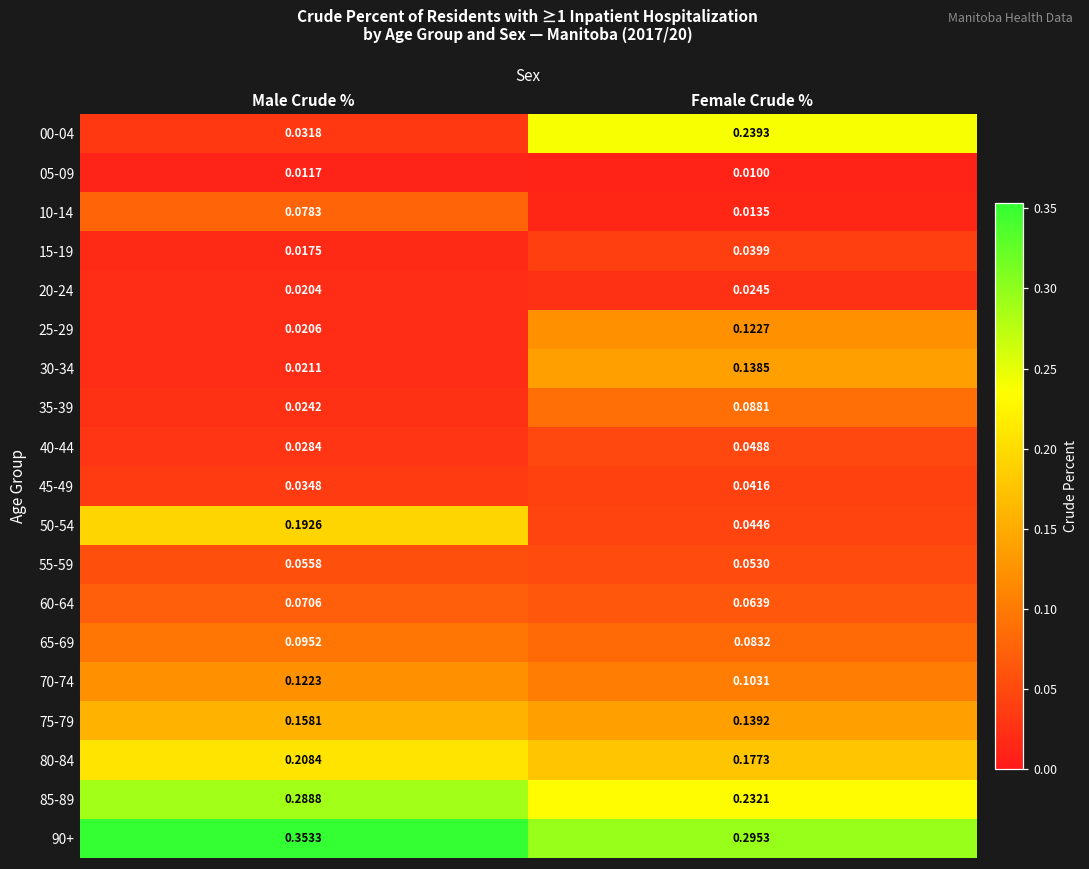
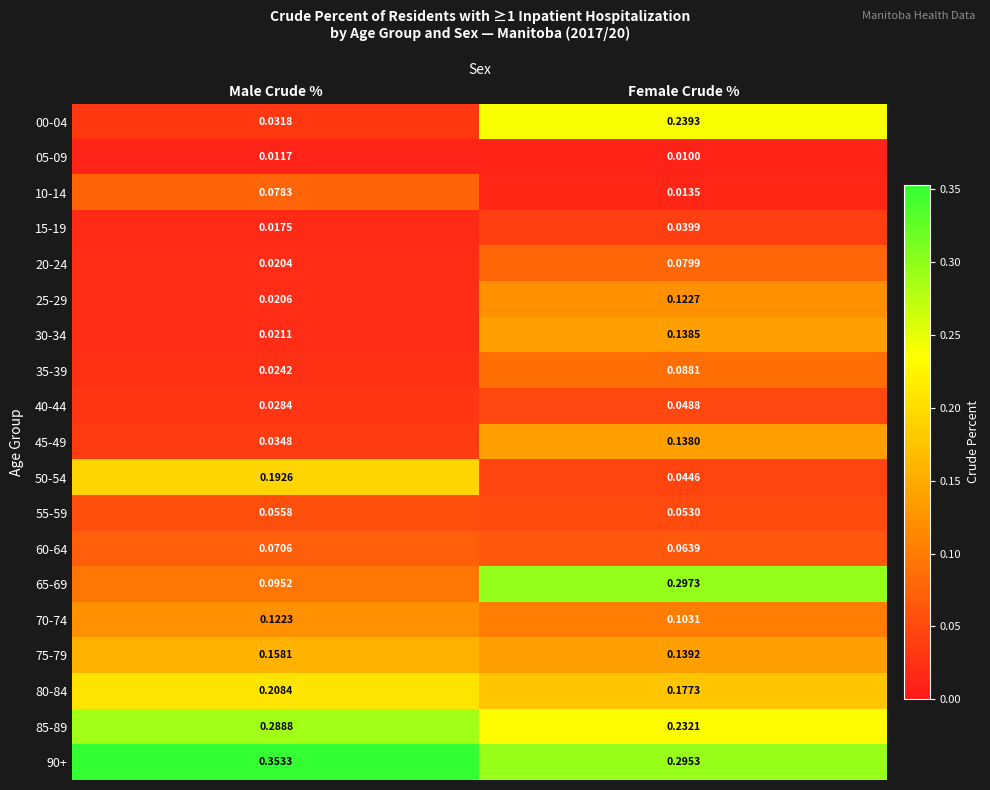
  {
    "00-04": {
      "Male Crude %": 0.0318,
      "Female Crude %": 0.2393
    },
    "05-09": {
      "Male Crude %": 0.0117,
      "Female Crude %": 0.0100
    },
    "10-14": {
      "Male Crude %": 0.0783,
      "Female Crude %": 0.0135
    },
    "15-19": {
      "Male Crude %": 0.0175,
      "Female Crude %": 0.0399
    },
    "20-24": {
      "Male Crude %": 0.0204,
-     "Female Crude %": 0.0245
+     "Female Crude %": 0.0799
    },
    "25-29": {
      "Male Crude %": 0.0206,
      "Female Crude %": 0.1227
    },
    "30-34": {
      "Male Crude %": 0.0211,
      "Female Crude %": 0.1385
    },
    "35-39": {
      "Male Crude %": 0.0242,
      "Female Crude %": 0.0881
    },
    "40-44": {
      "Male Crude %": 0.0284,
      "Female Crude %": 0.0488
    },
    "45-49": {
      "Male Crude %": 0.0348,
-     "Female Crude %": 0.0416
+     "Female Crude %": 0.1380
    },
    "50-54": {
      "Male Crude %": 0.1926,
      "Female Crude %": 0.0446
    },
    "55-59": {
      "Male Crude %": 0.0558,
      "Female Crude %": 0.0530
    },
    "60-64": {
      "Male Crude %": 0.0706,
      "Female Crude %": 0.0639
    },
    "65-69": {
      "Male Crude %": 0.0952,
-     "Female Crude %": 0.0832
+     "Female Crude %": 0.2973
    },
    "70-74": {
      "Male Crude %": 0.1223,
      "Female Crude %": 0.1031
    },
    "75-79": {
      "Male Crude %": 0.1581,
      "Female Crude %": 0.1392
    },
    "80-84": {
      "Male Crude %": 0.2084,
      "Female Crude %": 0.1773
    },
    "85-89": {
      "Male Crude %": 0.2888,
      "Female Crude %": 0.2321
    },
    "90+": {
      "Male Crude %": 0.3533,
      "Female Crude %": 0.2953
    }
  }
